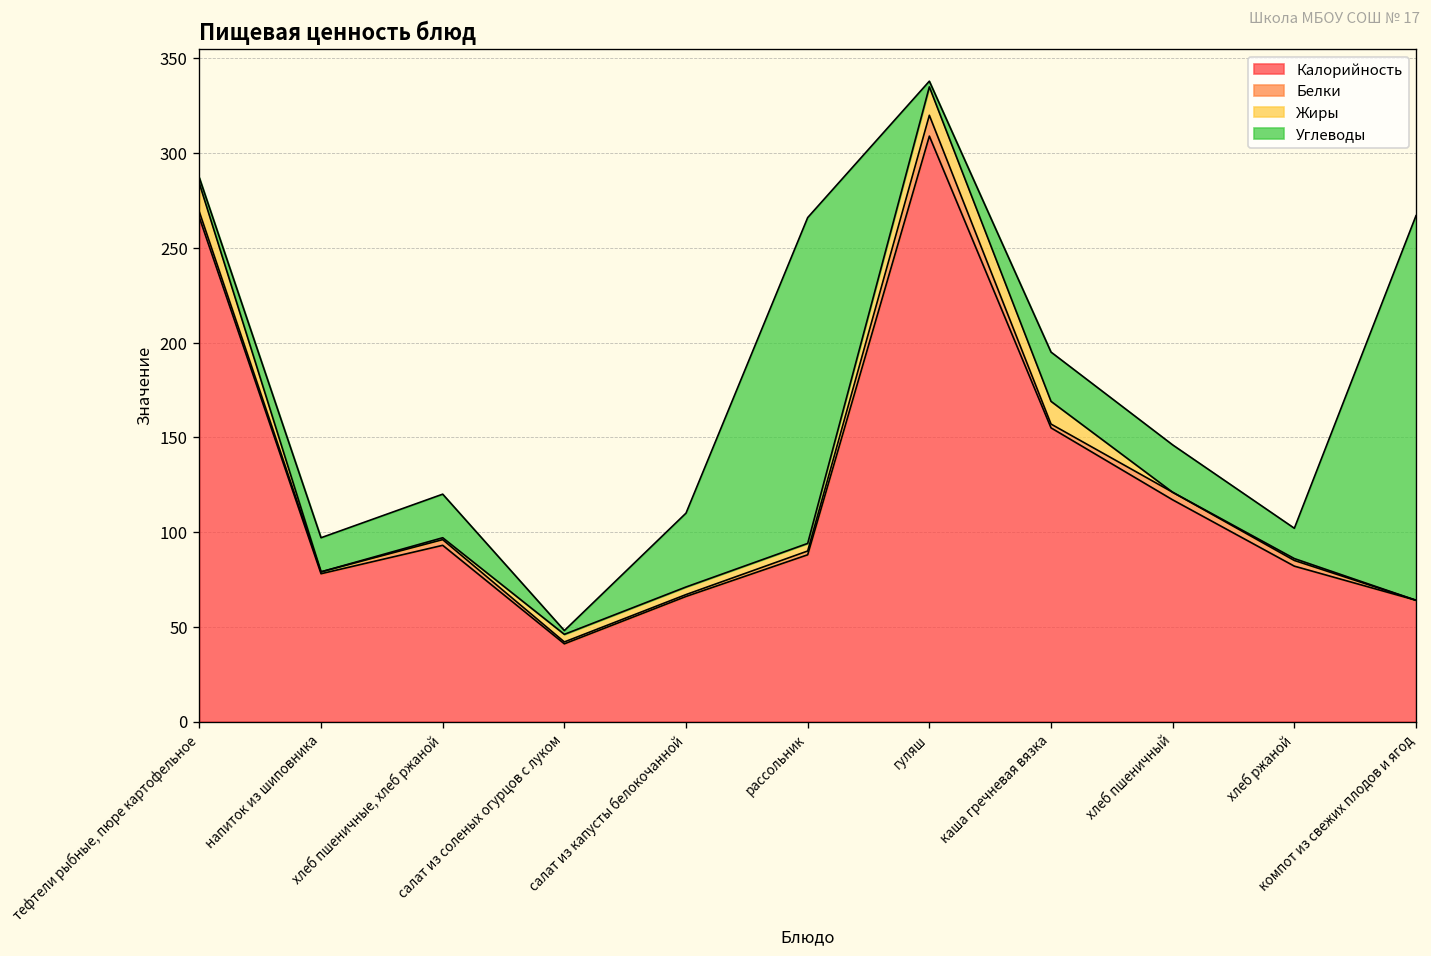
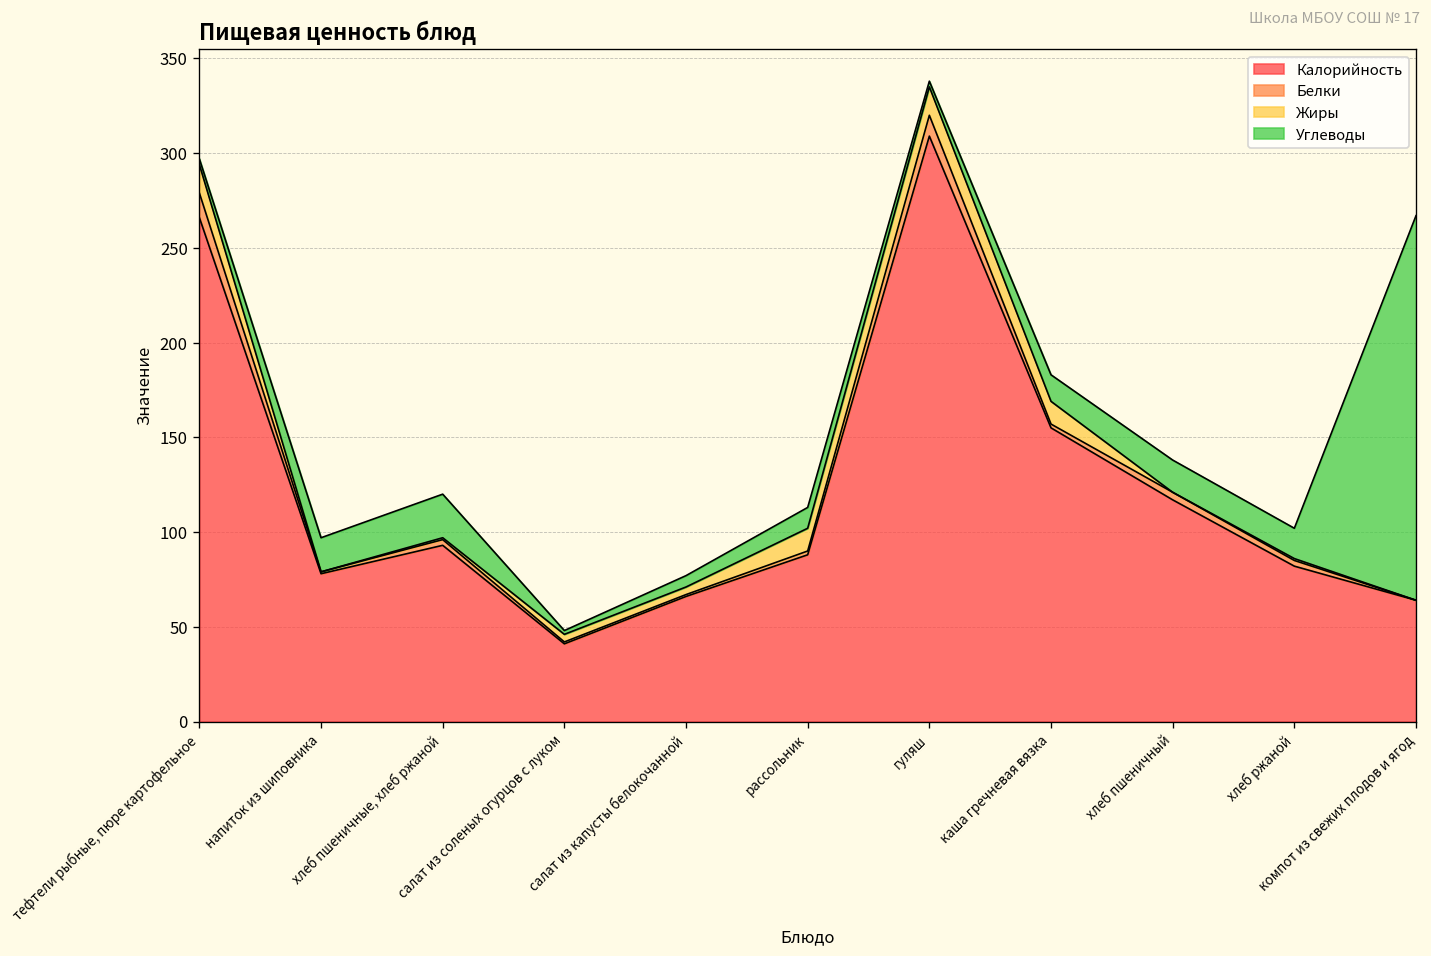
  {
    "Калорийность": {
      "тефтели рыбные, пюре картофельное": 266,
      "хлеб пшеничные, хлеб ржаной": 93,
      "рассольник": 88,
      "гуляш": 309,
      "каша гречневая вязка": 155,
      "хлеб пшеничный": 117,
      "хлеб ржаной": 82
    },
    "Белки": {
-     "тефтели рыбные, пюре картофельное": 3,
+     "тефтели рыбные, пюре картофельное": 13,
      "рассольник": 2,
      "гуляш": 11,
      "каша гречневая вязка": 2
    },
    "Жиры": {
      "тефтели рыбные, пюре картофельное": 15,
      "салат из соленых огурцов с луком": 4,
      "салат из капусты белокочанной": 4,
-     "рассольник": 4,
+     "рассольник": 12,
      "гуляш": 15,
      "каша гречневая вязка": 12
    },
    "Углеводы": {
      "тефтели рыбные, пюре картофельное": 3,
      "напиток из шиповника": 18,
      "хлеб пшеничные, хлеб ржаной": 23,
      "салат из соленых огурцов с луком": 2,
-     "салат из капусты белокочанной": 39,
-     "рассольник": 172,
+     "салат из капусты белокочанной": 6,
+     "рассольник": 11,
      "гуляш": 3,
-     "каша гречневая вязка": 26,
-     "хлеб пшеничный": 25,
+     "каша гречневая вязка": 14,
+     "хлеб пшеничный": 17,
      "хлеб ржаной": 16,
      "компот из свежих плодов и ягод": 203
    }
  }
